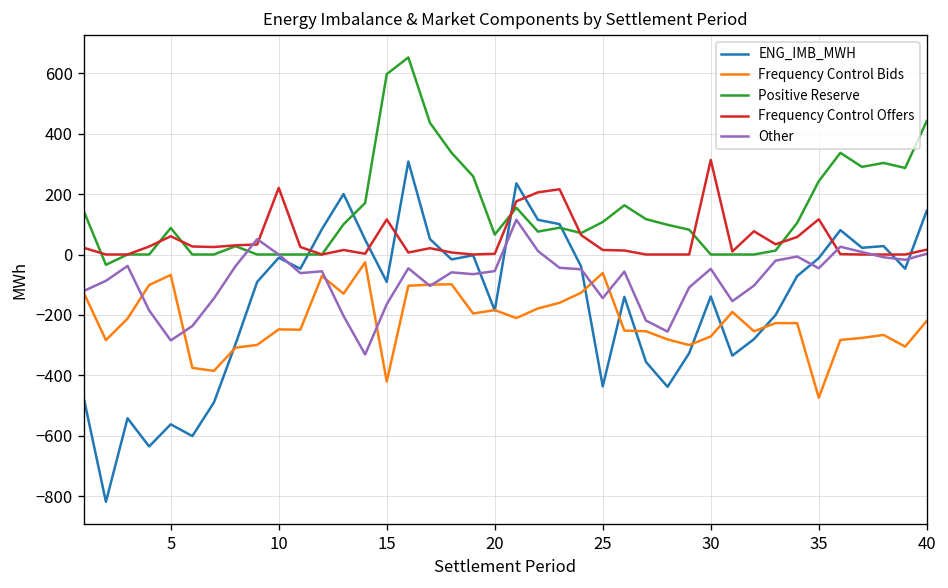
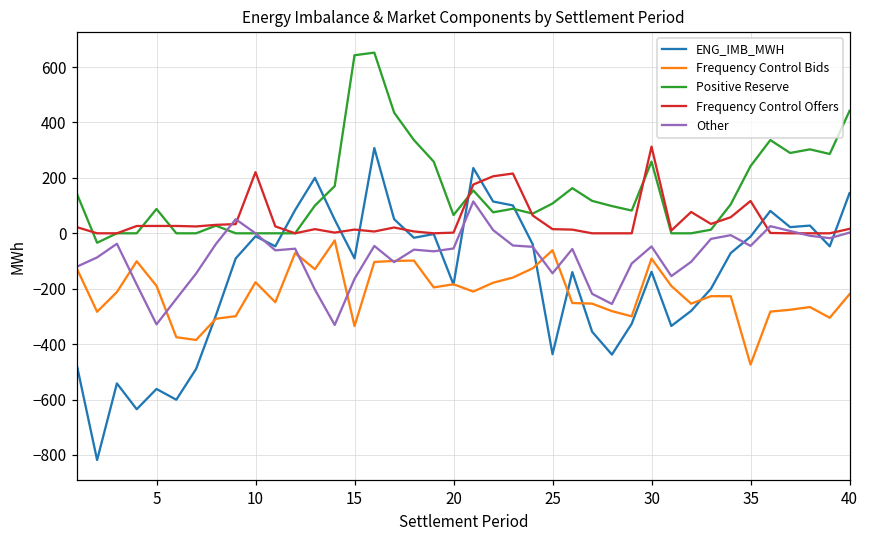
  {
    "ENG_IMB_MWH": {
      "5": -560,
      "10": -10,
      "15": -90,
      "25": -440,
      "30": -140,
      "35": -10,
      "40": 140
    },
    "Frequency Control Bids": {
-     "5": -70,
-     "10": -250,
-     "15": -420,
+     "5": -190,
+     "10": -180,
+     "15": -330,
      "25": -60,
-     "30": -270,
+     "30": -90,
      "35": -470,
      "40": -220
    },
    "Positive Reserve": {
      "5": 90,
-     "15": 600,
+     "15": 640,
      "20": 70,
      "25": 110,
-     "30": 0,
+     "30": 260,
      "35": 240,
      "40": 440
    },
    "Frequency Control Offers": {
-     "5": 60,
+     "5": 30,
      "10": 220,
-     "15": 120,
+     "15": 10,
      "20": 0,
      "25": 20,
      "30": 310,
      "35": 120,
      "40": 20
    },
    "Other": {
-     "5": -280,
+     "5": -330,
      "15": -160,
      "20": -50,
      "25": -140,
      "30": -50,
      "35": -50,
      "40": 0
    }
  }
